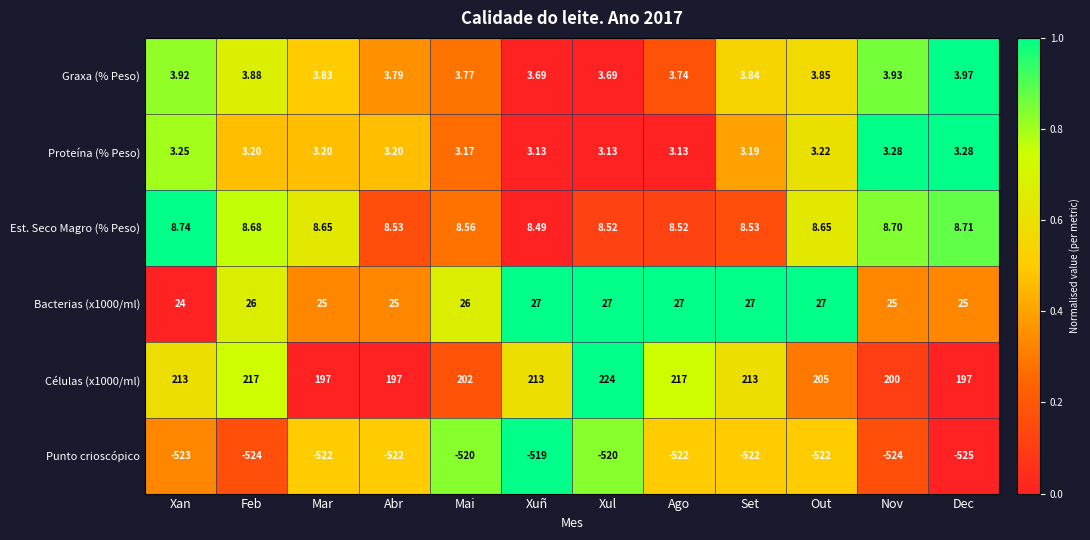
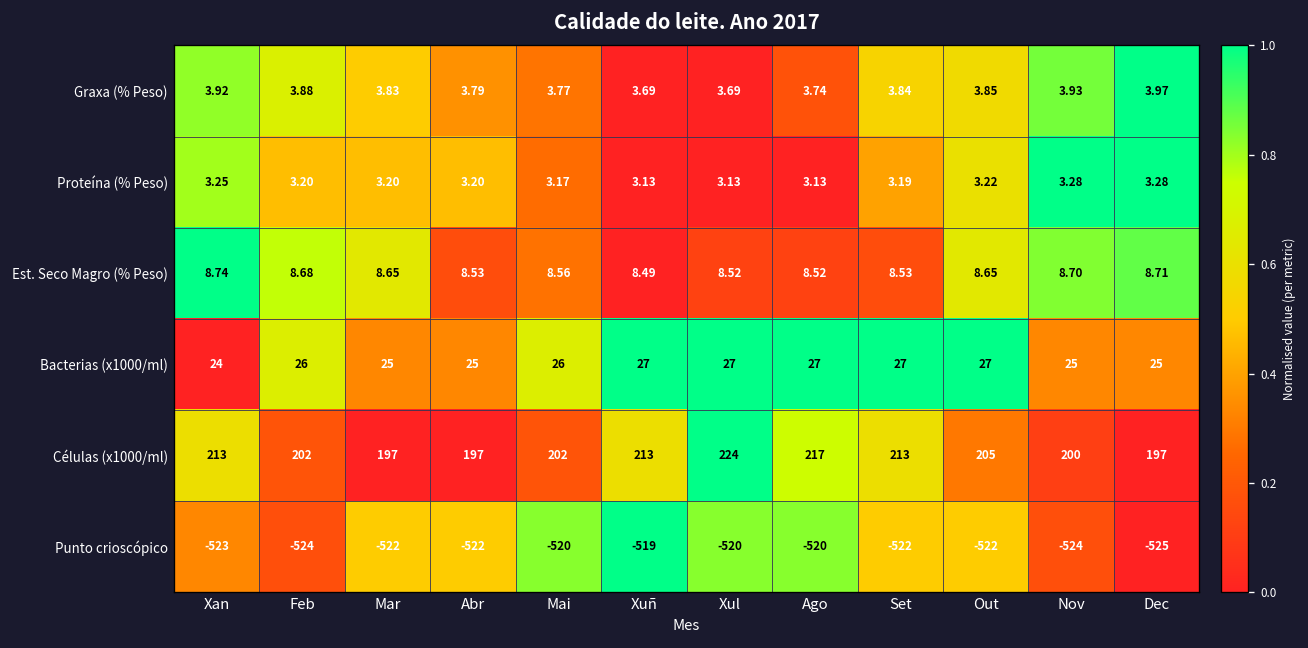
  {
    "Graxa (% Peso)": {
      "Xan": 3.92,
      "Feb": 3.88,
      "Mar": 3.83,
      "Abr": 3.79,
      "Mai": 3.77,
      "Xuñ": 3.69,
      "Xul": 3.69,
      "Ago": 3.74,
      "Set": 3.84,
      "Out": 3.85,
      "Nov": 3.93,
      "Dec": 3.97
    },
    "Proteína (% Peso)": {
      "Xan": 3.25,
      "Feb": 3.20,
      "Mar": 3.20,
      "Abr": 3.20,
      "Mai": 3.17,
      "Xuñ": 3.13,
      "Xul": 3.13,
      "Ago": 3.13,
      "Set": 3.19,
      "Out": 3.22,
      "Nov": 3.28,
      "Dec": 3.28
    },
    "Est. Seco Magro (% Peso)": {
      "Xan": 8.74,
      "Feb": 8.68,
      "Mar": 8.65,
      "Abr": 8.53,
      "Mai": 8.56,
      "Xuñ": 8.49,
      "Xul": 8.52,
      "Ago": 8.52,
      "Set": 8.53,
      "Out": 8.65,
      "Nov": 8.70,
      "Dec": 8.71
    },
    "Bacterias (x1000/ml)": {
      "Xan": 24,
      "Feb": 26,
      "Mar": 25,
      "Abr": 25,
      "Mai": 26,
      "Xuñ": 27,
      "Xul": 27,
      "Ago": 27,
      "Set": 27,
      "Out": 27,
      "Nov": 25,
      "Dec": 25
    },
    "Células (x1000/ml)": {
      "Xan": 213,
-     "Feb": 217,
+     "Feb": 202,
      "Mar": 197,
      "Abr": 197,
      "Mai": 202,
      "Xuñ": 213,
      "Xul": 224,
      "Ago": 217,
      "Set": 213,
      "Out": 205,
      "Nov": 200,
      "Dec": 197
    },
    "Punto crioscópico": {
      "Xan": -523,
      "Feb": -524,
      "Mar": -522,
      "Abr": -522,
      "Mai": -520,
      "Xuñ": -519,
      "Xul": -520,
-     "Ago": -522,
+     "Ago": -520,
      "Set": -522,
      "Out": -522,
      "Nov": -524,
      "Dec": -525
    }
  }
